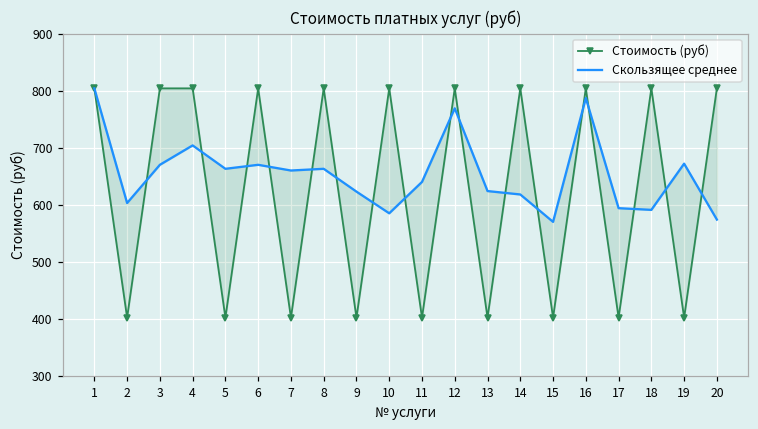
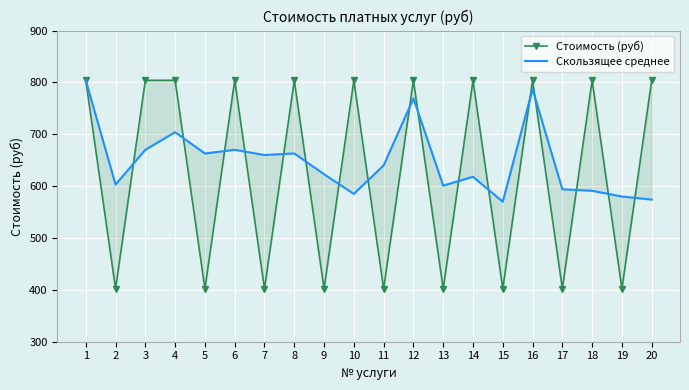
  {
    "Скользящее среднее": {
      "3": 670,
      "4": 700,
      "6": 670,
      "8": 660,
      "10": 590,
      "12": 770,
-     "13": 620,
+     "13": 600,
      "14": 620,
      "16": 790,
      "18": 590,
-     "19": 670,
+     "19": 580,
      "20": 570
    }
  }
